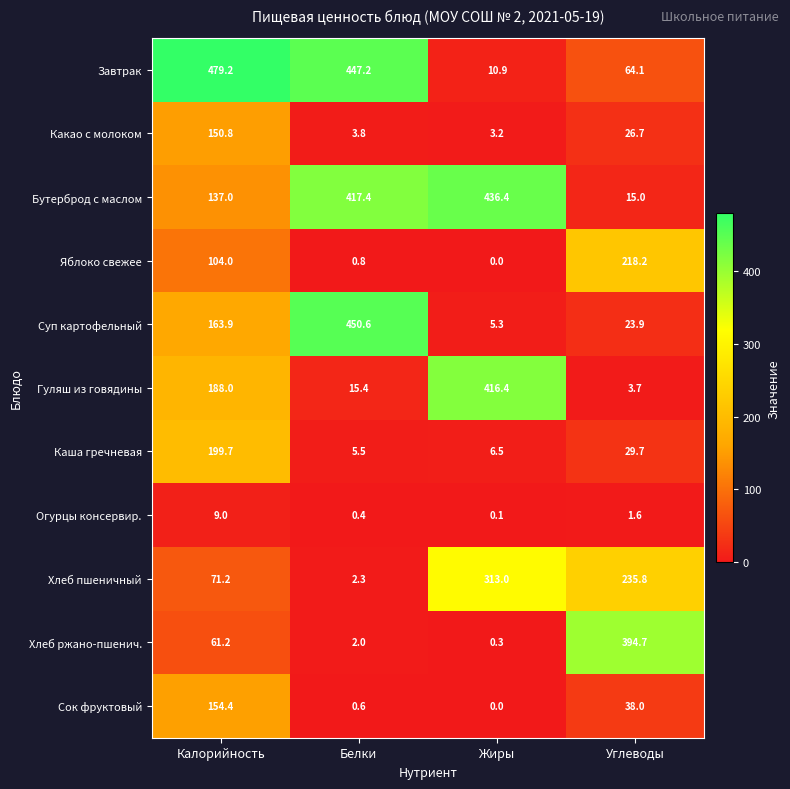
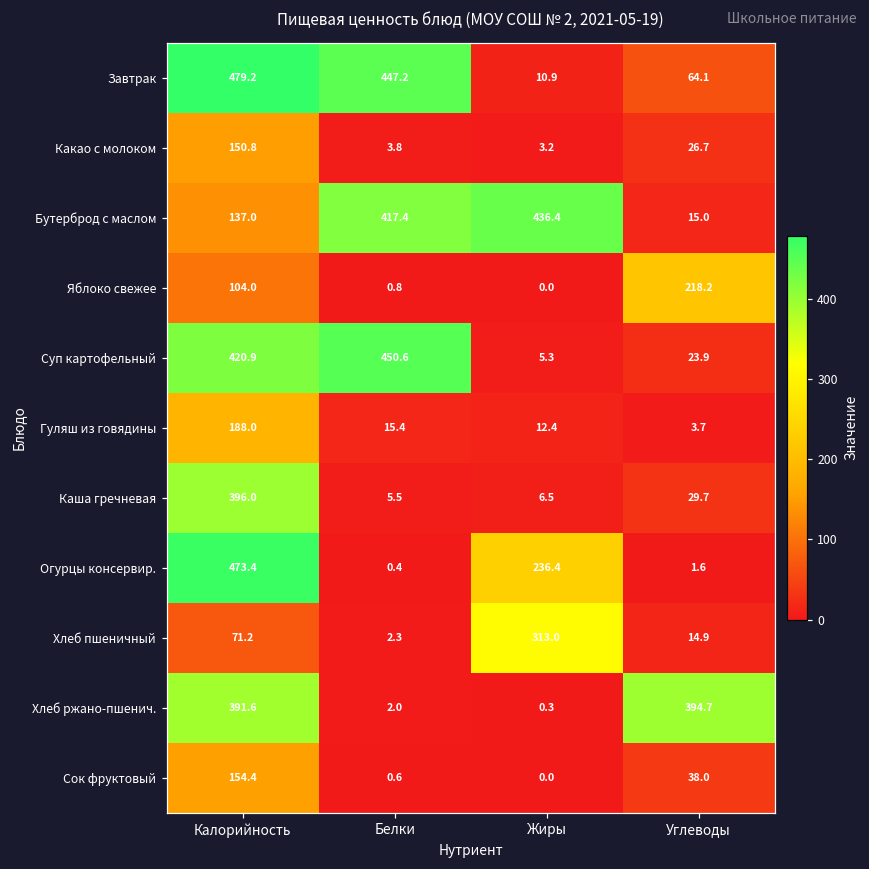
  {
    "Завтрак": {
      "Калорийность": 479.2,
      "Белки": 447.2,
      "Жиры": 10.9,
      "Углеводы": 64.1
    },
    "Какао с молоком": {
      "Калорийность": 150.8,
      "Белки": 3.8,
      "Жиры": 3.2,
      "Углеводы": 26.7
    },
    "Бутерброд с маслом": {
      "Калорийность": 137.0,
      "Белки": 417.4,
      "Жиры": 436.4,
      "Углеводы": 15.0
    },
    "Яблоко свежее": {
      "Калорийность": 104.0,
      "Белки": 0.8,
      "Жиры": 0.0,
      "Углеводы": 218.2
    },
    "Суп картофельный": {
-     "Калорийность": 163.9,
+     "Калорийность": 420.9,
      "Белки": 450.6,
      "Жиры": 5.3,
      "Углеводы": 23.9
    },
    "Гуляш из говядины": {
      "Калорийность": 188.0,
      "Белки": 15.4,
-     "Жиры": 416.4,
+     "Жиры": 12.4,
      "Углеводы": 3.7
    },
    "Каша гречневая": {
-     "Калорийность": 199.7,
+     "Калорийность": 396.0,
      "Белки": 5.5,
      "Жиры": 6.5,
      "Углеводы": 29.7
    },
    "Огурцы консервир.": {
-     "Калорийность": 9.0,
+     "Калорийность": 473.4,
      "Белки": 0.4,
-     "Жиры": 0.1,
+     "Жиры": 236.4,
      "Углеводы": 1.6
    },
    "Хлеб пшеничный": {
      "Калорийность": 71.2,
      "Белки": 2.3,
      "Жиры": 313.0,
-     "Углеводы": 235.8
+     "Углеводы": 14.9
    },
    "Хлеб ржано-пшенич.": {
-     "Калорийность": 61.2,
+     "Калорийность": 391.6,
      "Белки": 2.0,
      "Жиры": 0.3,
      "Углеводы": 394.7
    },
    "Сок фруктовый": {
      "Калорийность": 154.4,
      "Белки": 0.6,
      "Жиры": 0.0,
      "Углеводы": 38.0
    }
  }
